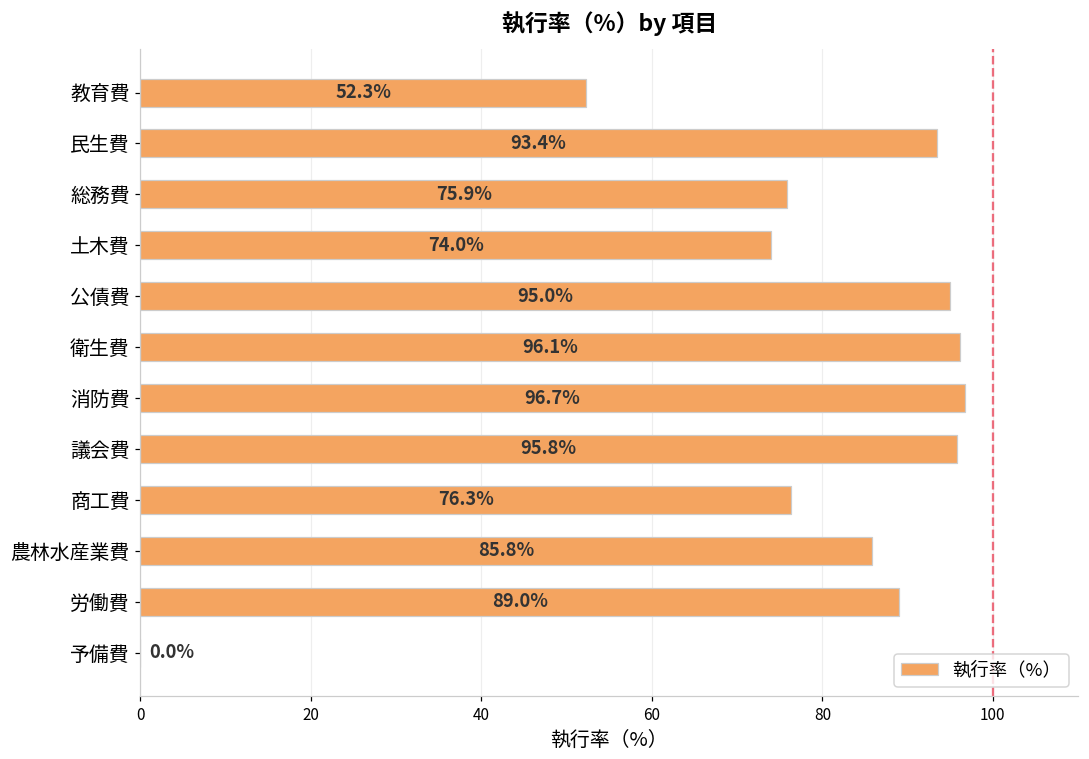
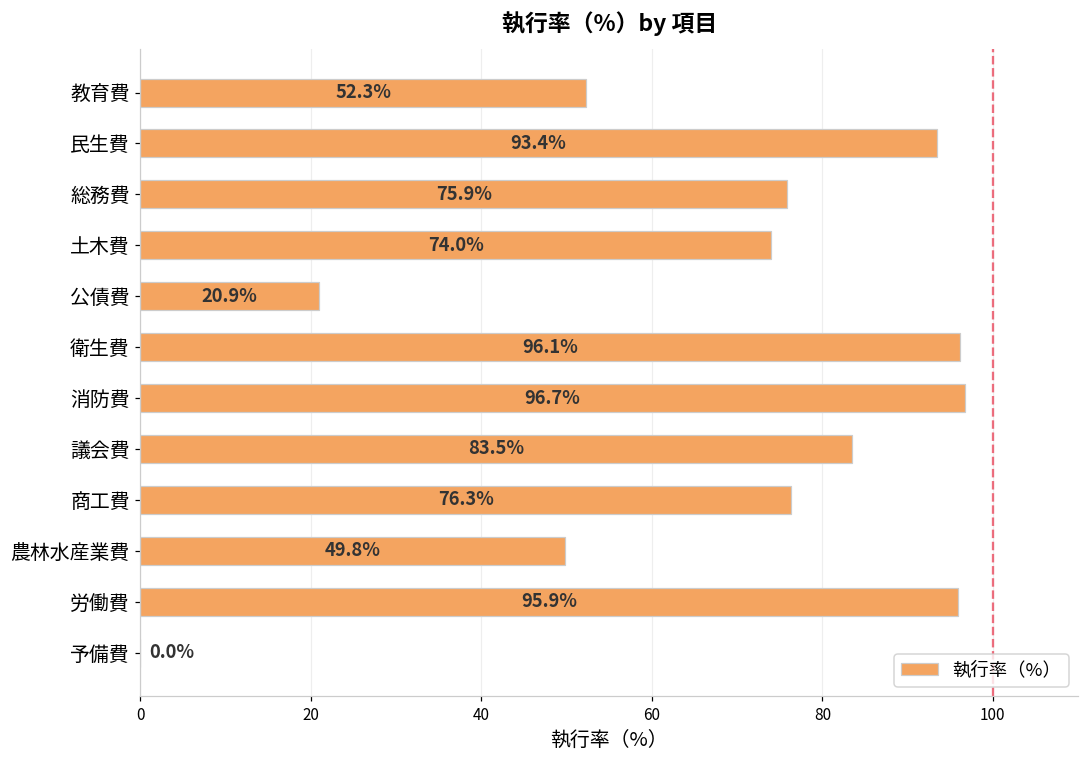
  {
    "教育費": "52.3%",
    "民生費": "93.4%",
    "総務費": "75.9%",
    "土木費": "74.0%",
-   "公債費": "95.0%",
+   "公債費": "20.9%",
    "衛生費": "96.1%",
    "消防費": "96.7%",
-   "議会費": "95.8%",
+   "議会費": "83.5%",
    "商工費": "76.3%",
-   "農林水産業費": "85.8%",
-   "労働費": "89.0%",
+   "農林水産業費": "49.8%",
+   "労働費": "95.9%",
    "予備費": "0.0%"
  }
